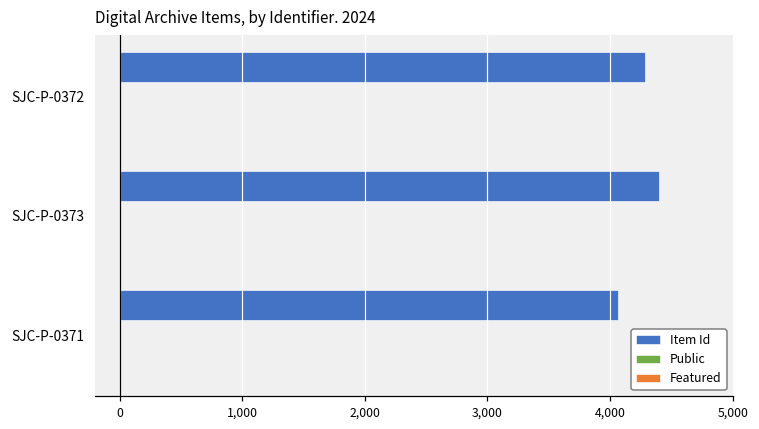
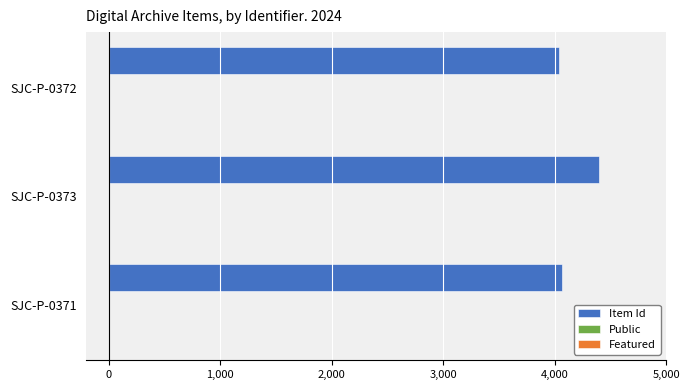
  {
    "Item Id": {
-     "SJC-P-0372": "4,290",
+     "SJC-P-0372": "4,040",
      "SJC-P-0373": "4,400",
      "SJC-P-0371": "4,060"
    },
    "Featured": {
      "SJC-P-0372": "0",
      "SJC-P-0373": "0",
      "SJC-P-0371": "0"
    }
  }
